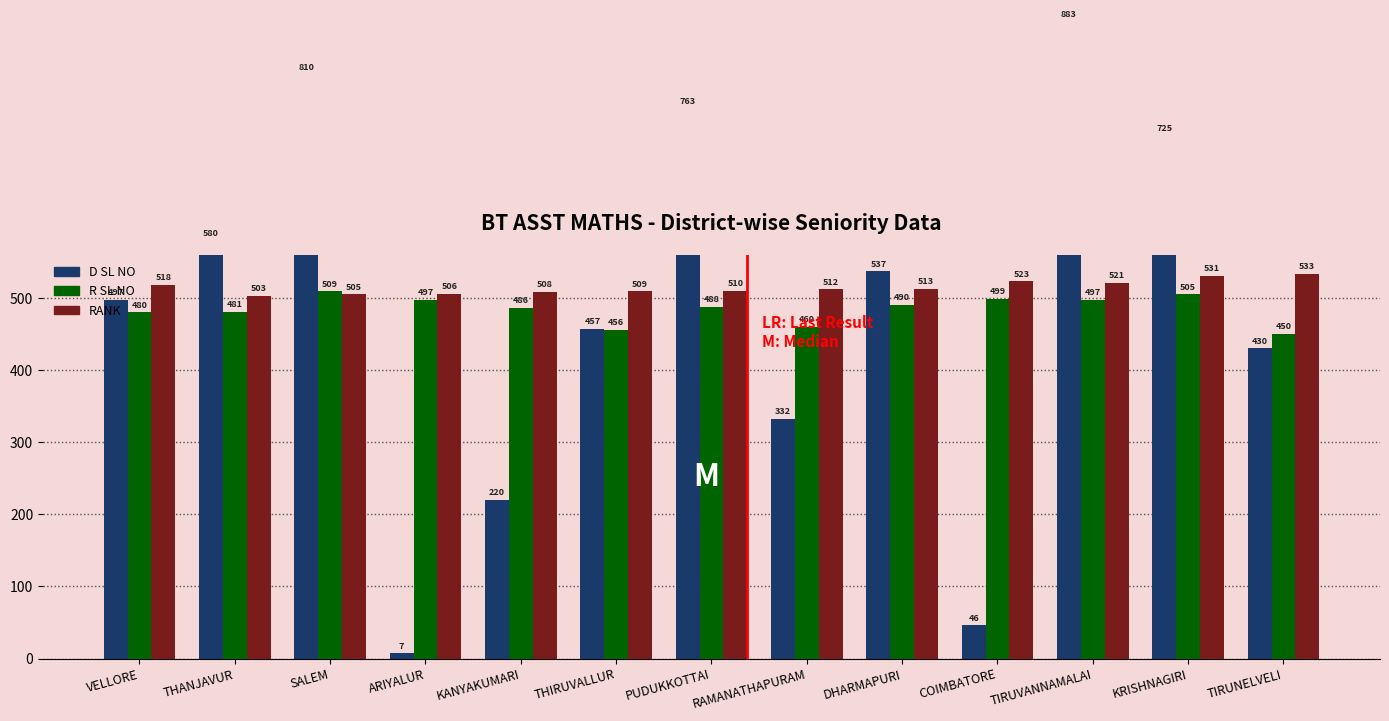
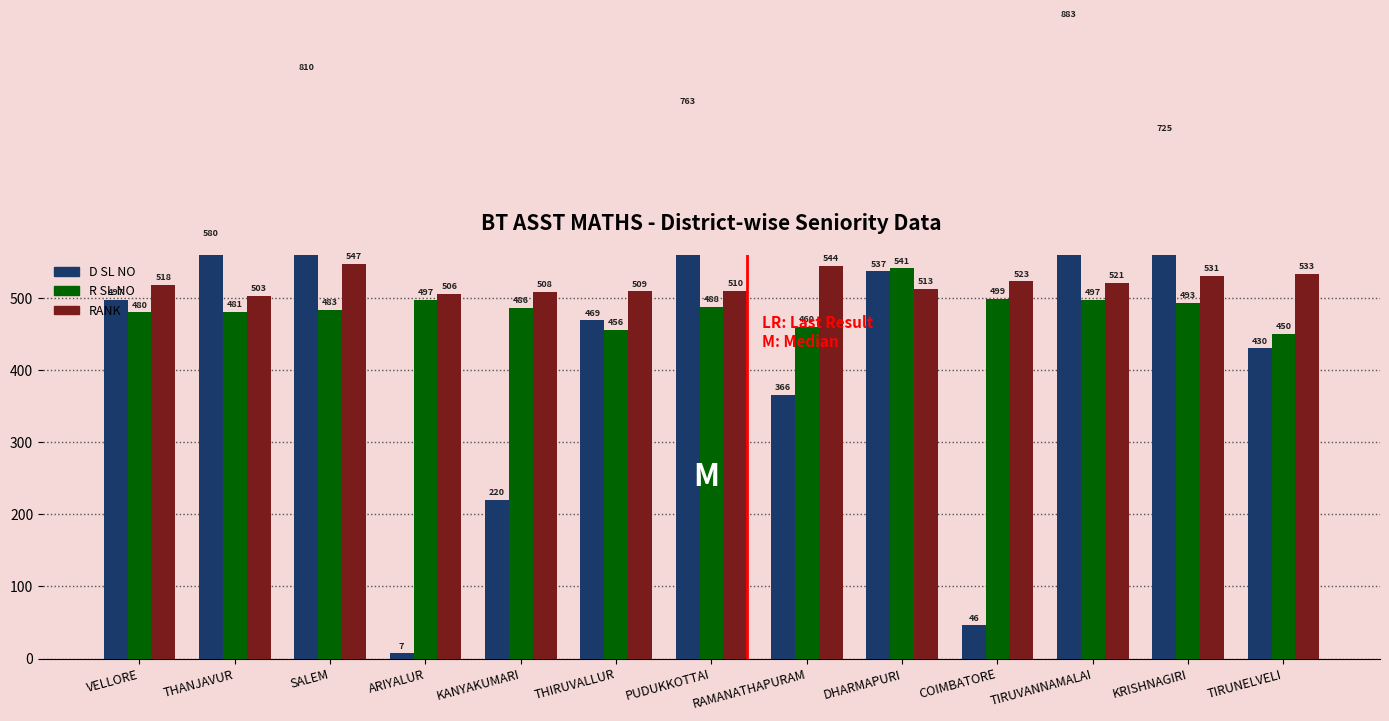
  {
    "D SL NO": {
      "ARIYALUR": 7,
      "KANYAKUMARI": 220,
-     "THIRUVALLUR": 457,
-     "RAMANATHAPURAM": 332,
+     "THIRUVALLUR": 469,
+     "RAMANATHAPURAM": 366,
      "DHARMAPURI": 537,
      "COIMBATORE": 46,
      "TIRUNELVELI": 430
    },
    "R SL NO": {
      "THANJAVUR": 481,
-     "SALEM": 509,
+     "SALEM": 483,
      "ARIYALUR": 497,
      "KANYAKUMARI": 486,
      "THIRUVALLUR": 456,
      "PUDUKKOTTAI": 488,
-     "DHARMAPURI": 490,
+     "DHARMAPURI": 541,
      "COIMBATORE": 499,
      "TIRUVANNAMALAI": 497,
-     "KRISHNAGIRI": 505,
+     "KRISHNAGIRI": 493,
      "TIRUNELVELI": 450
    },
    "RANK": {
      "VELLORE": 518,
      "THANJAVUR": 503,
-     "SALEM": 505,
+     "SALEM": 547,
      "ARIYALUR": 506,
      "KANYAKUMARI": 508,
      "THIRUVALLUR": 509,
      "PUDUKKOTTAI": 510,
-     "RAMANATHAPURAM": 512,
+     "RAMANATHAPURAM": 544,
      "DHARMAPURI": 513,
      "COIMBATORE": 523,
      "TIRUVANNAMALAI": 521,
      "KRISHNAGIRI": 531,
      "TIRUNELVELI": 533
    }
  }
